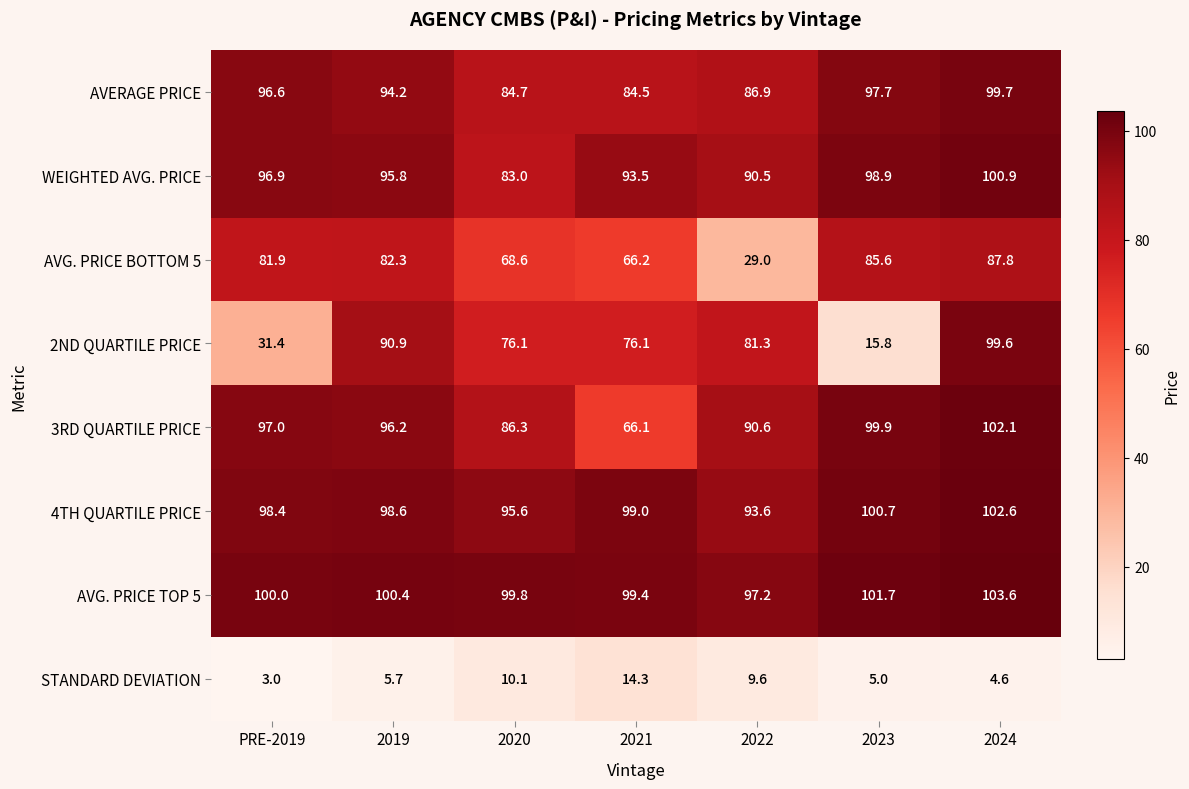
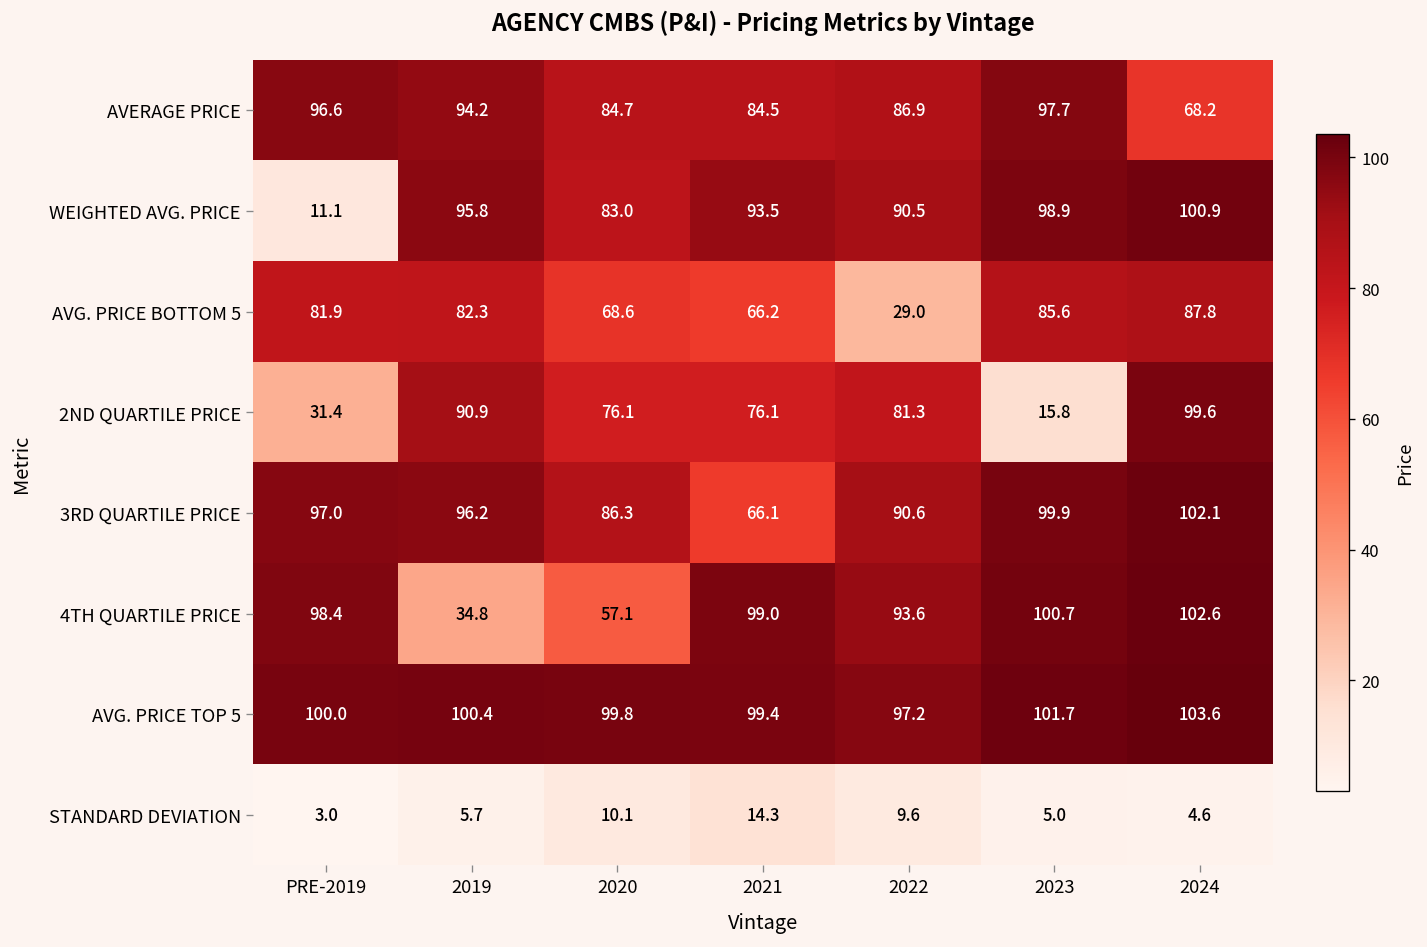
  {
    "AVERAGE PRICE": {
      "PRE-2019": 96.6,
      "2019": 94.2,
      "2020": 84.7,
      "2021": 84.5,
      "2022": 86.9,
      "2023": 97.7,
-     "2024": 99.7
+     "2024": 68.2
    },
    "WEIGHTED AVG. PRICE": {
-     "PRE-2019": 96.9,
+     "PRE-2019": 11.1,
      "2019": 95.8,
      "2020": 83.0,
      "2021": 93.5,
      "2022": 90.5,
      "2023": 98.9,
      "2024": 100.9
    },
    "AVG. PRICE BOTTOM 5": {
      "PRE-2019": 81.9,
      "2019": 82.3,
      "2020": 68.6,
      "2021": 66.2,
      "2022": 29.0,
      "2023": 85.6,
      "2024": 87.8
    },
    "2ND QUARTILE PRICE": {
      "PRE-2019": 31.4,
      "2019": 90.9,
      "2020": 76.1,
      "2021": 76.1,
      "2022": 81.3,
      "2023": 15.8,
      "2024": 99.6
    },
    "3RD QUARTILE PRICE": {
      "PRE-2019": 97.0,
      "2019": 96.2,
      "2020": 86.3,
      "2021": 66.1,
      "2022": 90.6,
      "2023": 99.9,
      "2024": 102.1
    },
    "4TH QUARTILE PRICE": {
      "PRE-2019": 98.4,
-     "2019": 98.6,
-     "2020": 95.6,
+     "2019": 34.8,
+     "2020": 57.1,
      "2021": 99.0,
      "2022": 93.6,
      "2023": 100.7,
      "2024": 102.6
    },
    "AVG. PRICE TOP 5": {
      "PRE-2019": 100.0,
      "2019": 100.4,
      "2020": 99.8,
      "2021": 99.4,
      "2022": 97.2,
      "2023": 101.7,
      "2024": 103.6
    },
    "STANDARD DEVIATION": {
      "PRE-2019": 3.0,
      "2019": 5.7,
      "2020": 10.1,
      "2021": 14.3,
      "2022": 9.6,
      "2023": 5.0,
      "2024": 4.6
    }
  }
